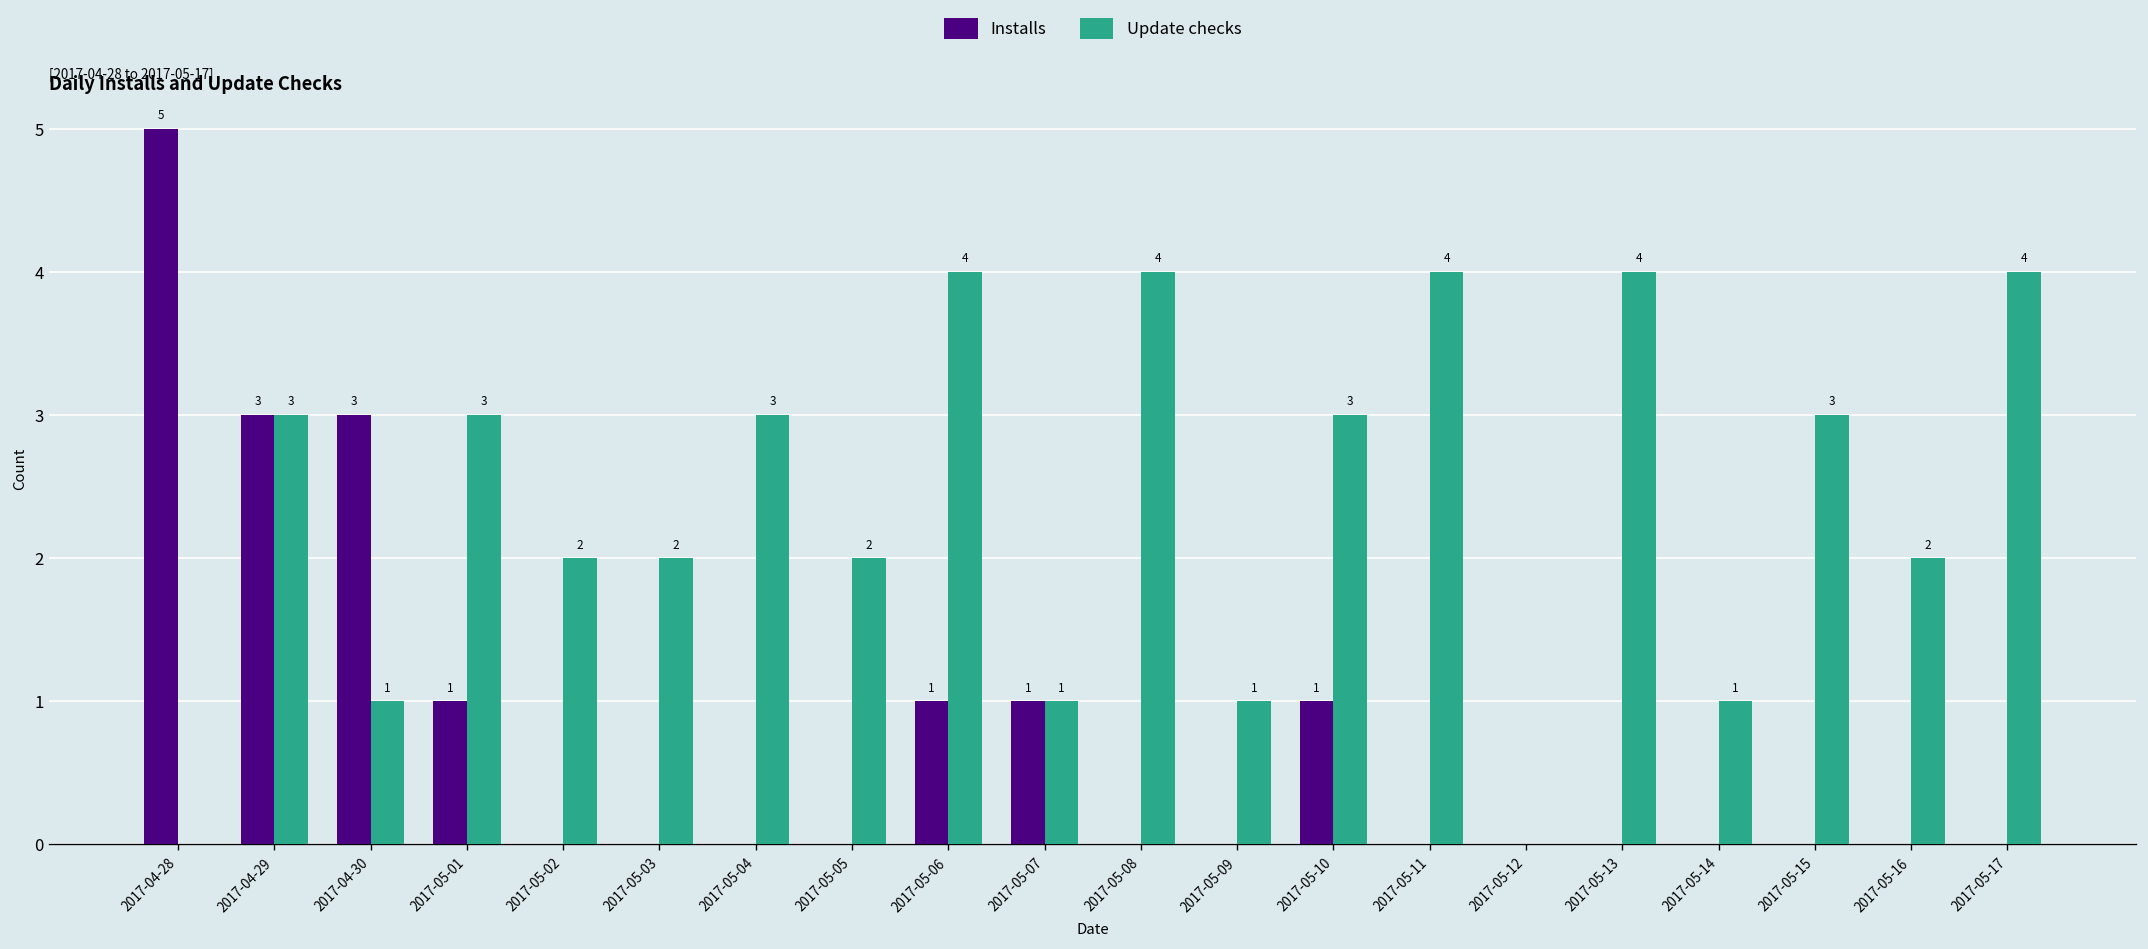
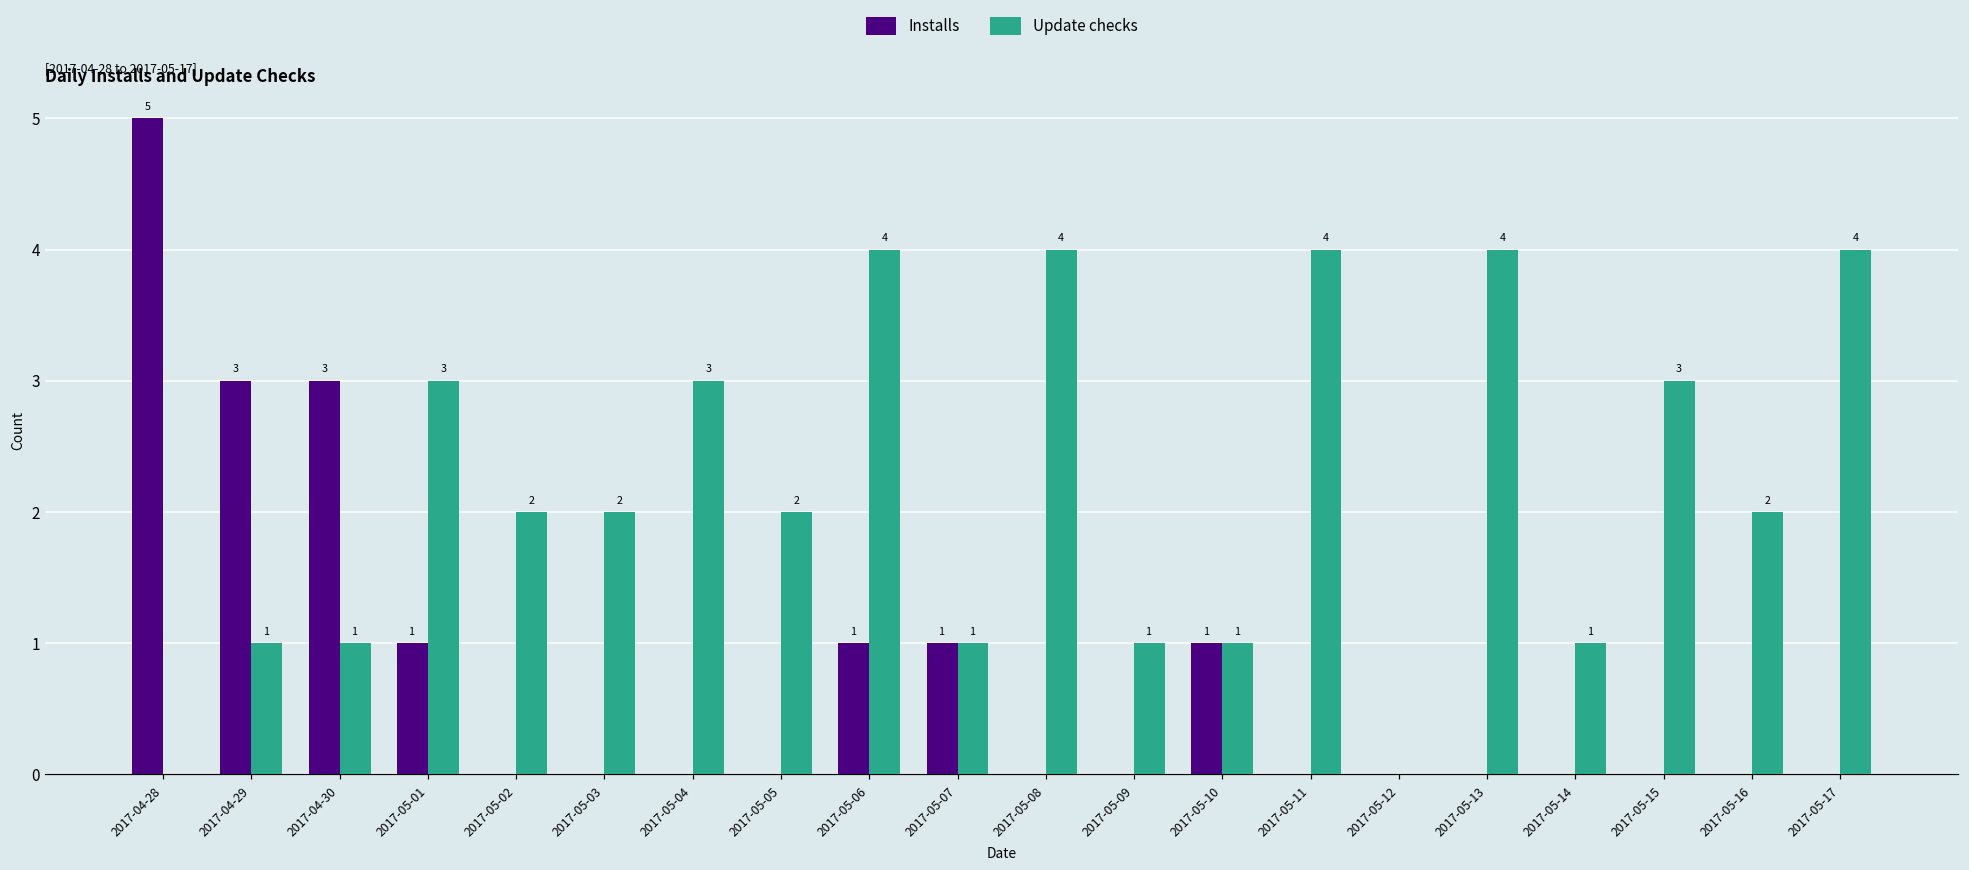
  {
    "Installs": {
      "2017-04-28": 5,
      "2017-04-29": 3,
      "2017-04-30": 3,
      "2017-05-01": 1,
      "2017-05-06": 1,
      "2017-05-07": 1,
      "2017-05-10": 1
    },
    "Update checks": {
-     "2017-04-29": 3,
+     "2017-04-29": 1,
      "2017-04-30": 1,
      "2017-05-01": 3,
      "2017-05-02": 2,
      "2017-05-03": 2,
      "2017-05-04": 3,
      "2017-05-05": 2,
      "2017-05-06": 4,
      "2017-05-07": 1,
      "2017-05-08": 4,
      "2017-05-09": 1,
-     "2017-05-10": 3,
+     "2017-05-10": 1,
      "2017-05-11": 4,
      "2017-05-13": 4,
      "2017-05-14": 1,
      "2017-05-15": 3,
      "2017-05-16": 2,
      "2017-05-17": 4
    }
  }
